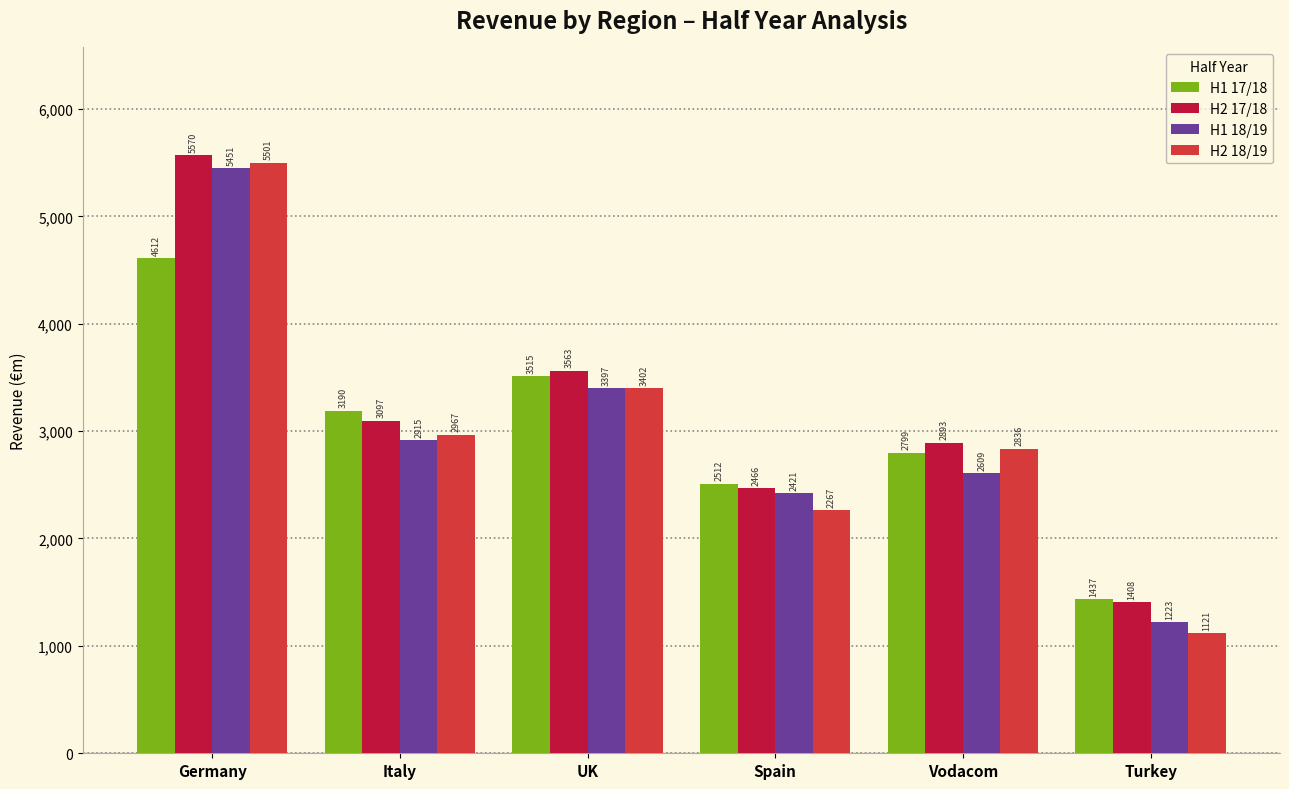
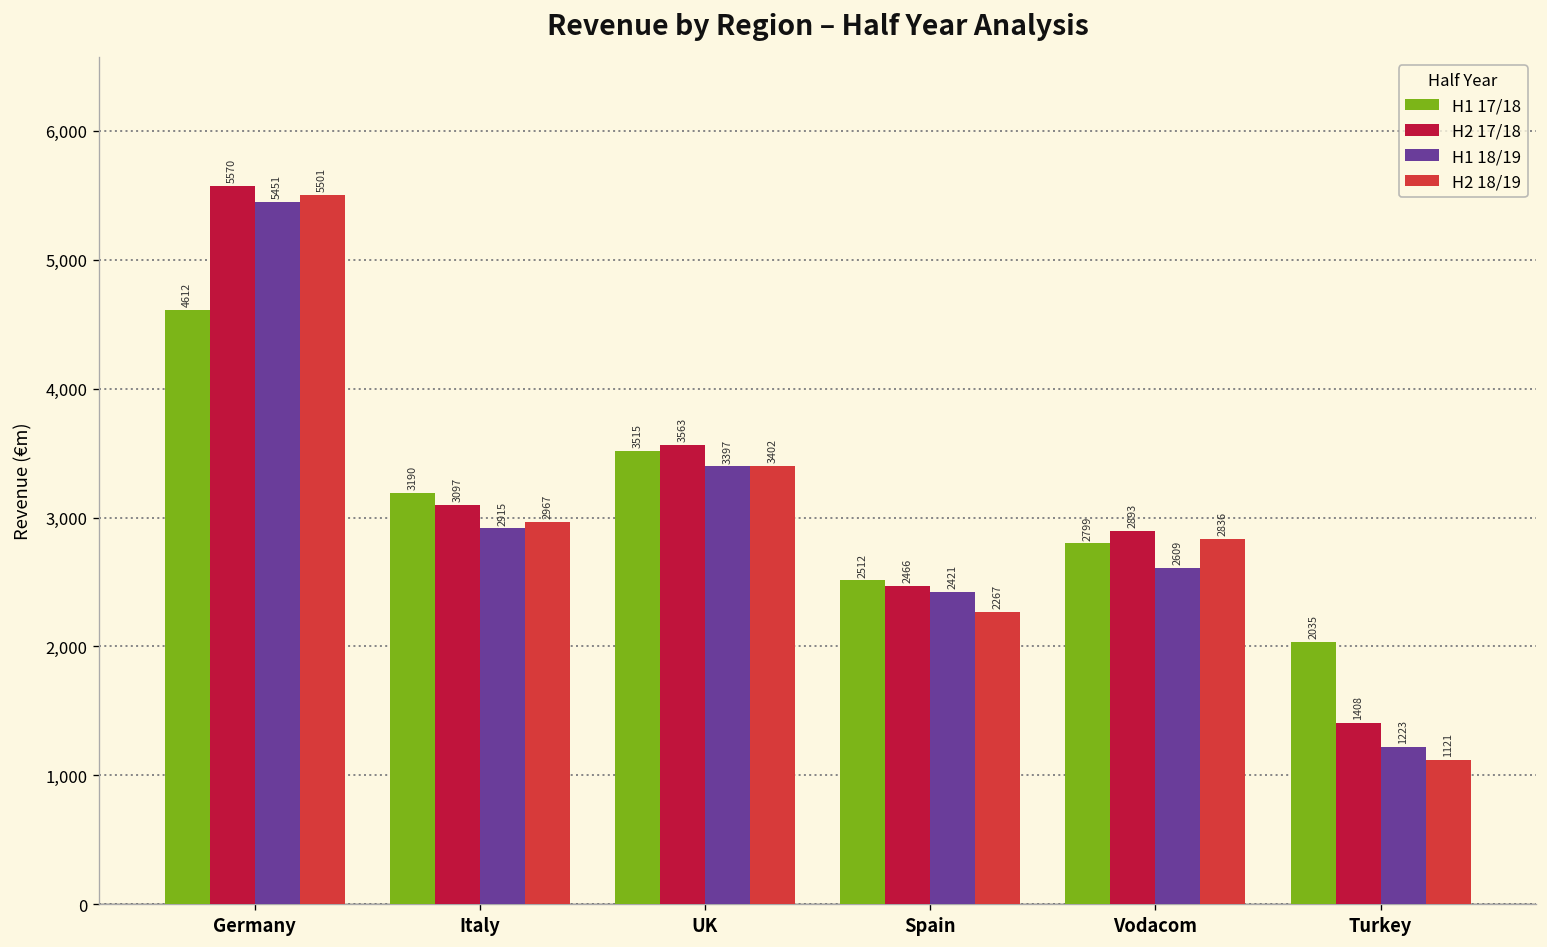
  {
    "H1 17/18": {
      "Germany": 4612,
      "Italy": 3190,
      "UK": 3515,
      "Spain": 2512,
      "Vodacom": 2799,
-     "Turkey": 1437
+     "Turkey": 2035
    },
    "H1 18/19": {
      "Germany": 5451,
      "Italy": 2915,
      "UK": 3397,
      "Spain": 2421,
      "Vodacom": 2609,
      "Turkey": 1223
    }
  }
